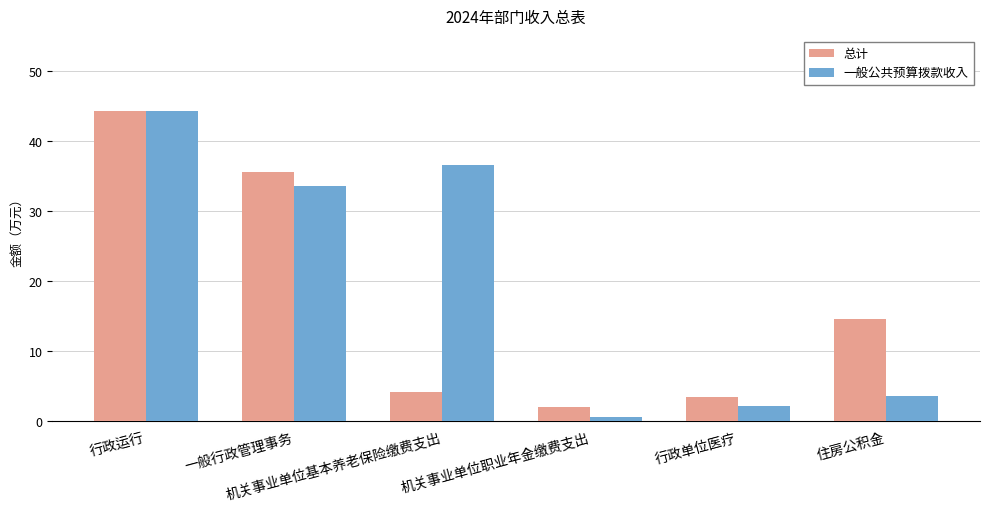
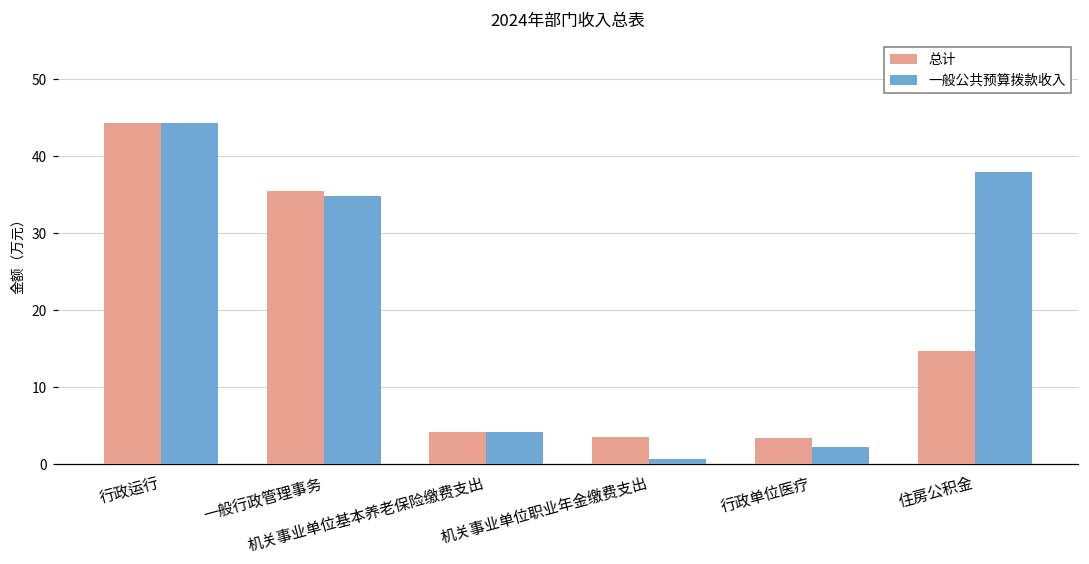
  {
    "总计": {
      "行政运行": 44,
      "一般行政管理事务": 36,
      "机关事业单位基本养老保险缴费支出": 4,
-     "机关事业单位职业年金缴费支出": 2,
+     "机关事业单位职业年金缴费支出": 4,
      "行政单位医疗": 3,
      "住房公积金": 15
    },
    "一般公共预算拨款收入": {
      "行政运行": 44,
-     "一般行政管理事务": 34,
-     "机关事业单位基本养老保险缴费支出": 37,
+     "一般行政管理事务": 35,
+     "机关事业单位基本养老保险缴费支出": 4,
      "机关事业单位职业年金缴费支出": 1,
      "行政单位医疗": 2,
-     "住房公积金": 4
+     "住房公积金": 38
    }
  }
